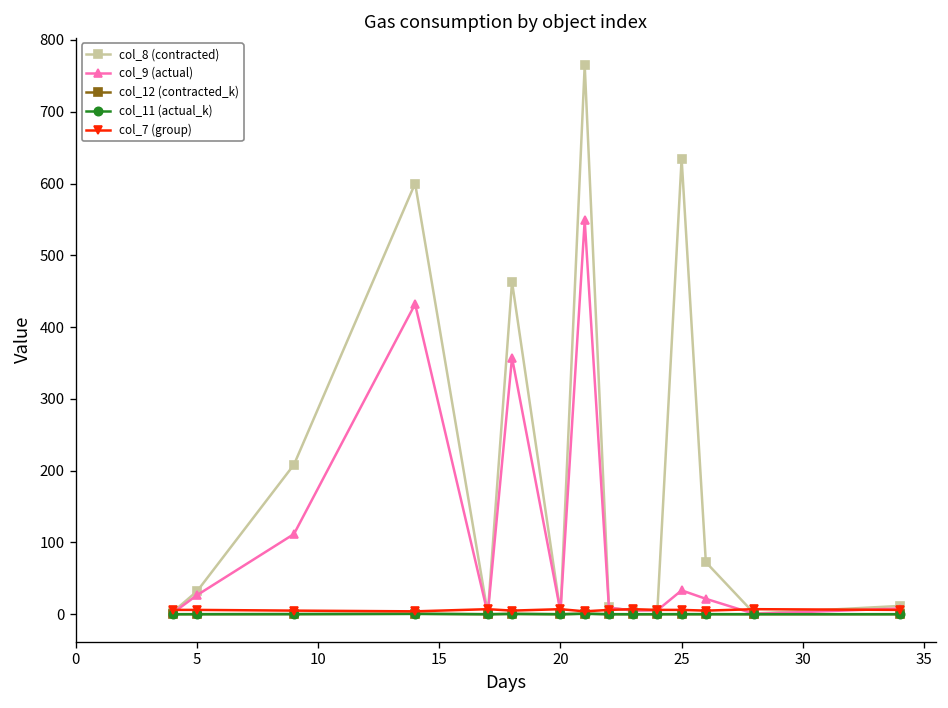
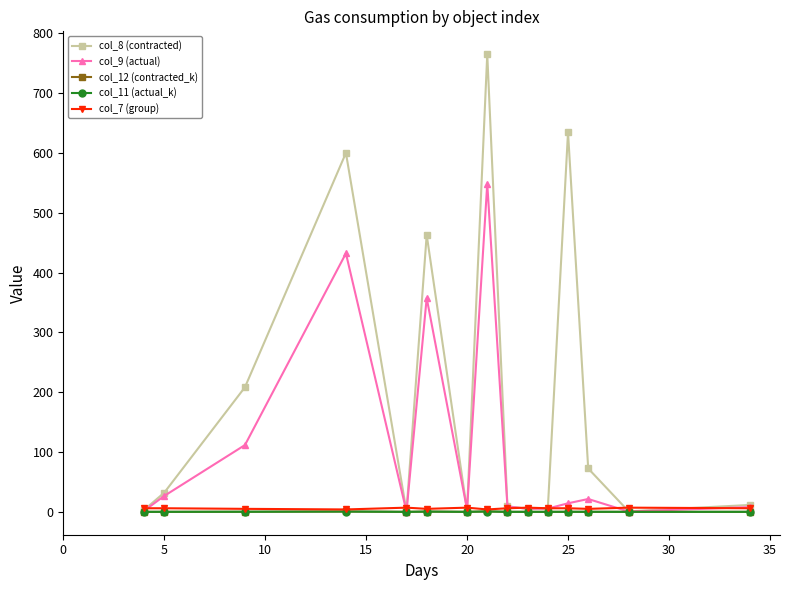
  {
    "col_8 (contracted)": {
      "5": 30,
      "25": 630
    },
    "col_9 (actual)": {
      "5": 30,
-     "25": 30
+     "25": 10
    },
    "col_7 (group)": {
      "5": 10,
      "25": 10
    }
  }
